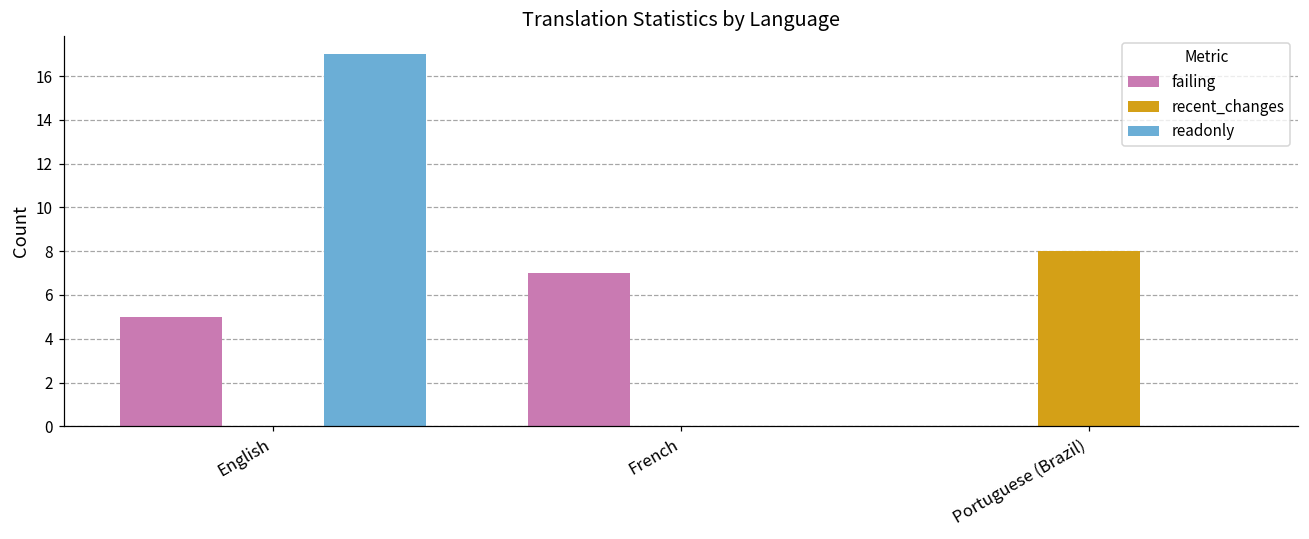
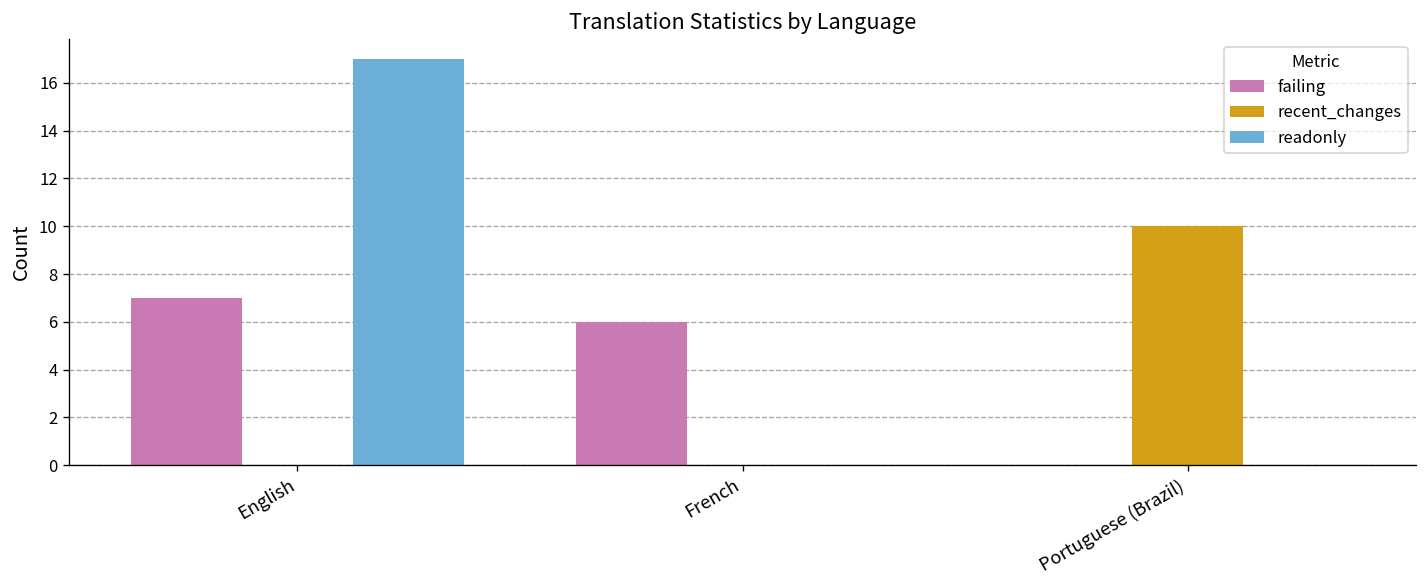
  {
    "failing": {
-     "English": 5,
-     "French": 7,
+     "English": 7,
+     "French": 6,
      "Portuguese (Brazil)": 0
    },
    "recent_changes": {
      "English": 0,
      "French": 0,
-     "Portuguese (Brazil)": 8
+     "Portuguese (Brazil)": 10
    },
    "readonly": {
      "English": 17,
      "French": 0,
      "Portuguese (Brazil)": 0
    }
  }
